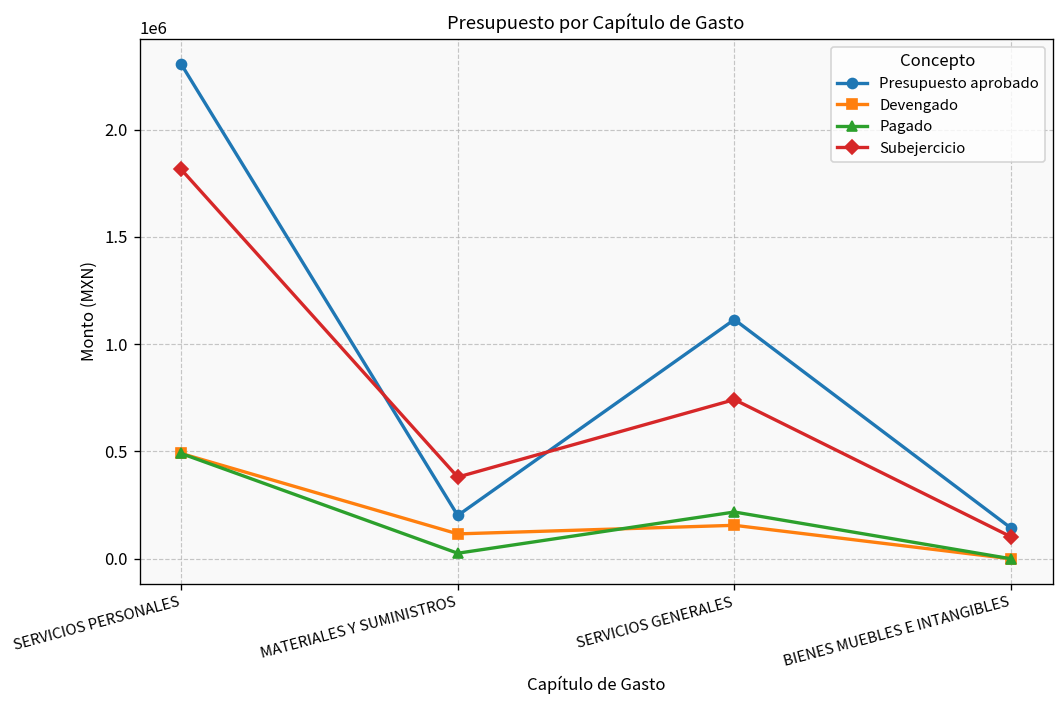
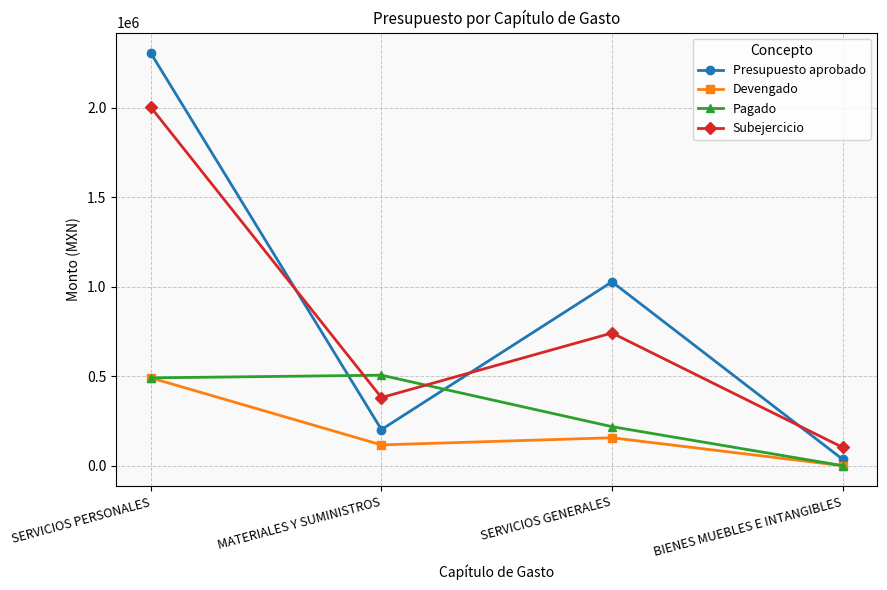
  {
    "Presupuesto aprobado": {
      "SERVICIOS PERSONALES": 2310000,
      "MATERIALES Y SUMINISTROS": 200000,
-     "SERVICIOS GENERALES": 1110000,
-     "BIENES MUEBLES E INTANGIBLES": 140000
+     "SERVICIOS GENERALES": 1030000,
+     "BIENES MUEBLES E INTANGIBLES": 40000
    },
    "Devengado": {
      "MATERIALES Y SUMINISTROS": 120000,
      "SERVICIOS GENERALES": 160000
    },
    "Pagado": {
-     "MATERIALES Y SUMINISTROS": 30000,
+     "MATERIALES Y SUMINISTROS": 510000,
      "SERVICIOS GENERALES": 220000
    },
    "Subejercicio": {
-     "SERVICIOS PERSONALES": 1820000,
+     "SERVICIOS PERSONALES": 2000000,
      "MATERIALES Y SUMINISTROS": 380000,
      "SERVICIOS GENERALES": 740000,
      "BIENES MUEBLES E INTANGIBLES": 100000
    }
  }
